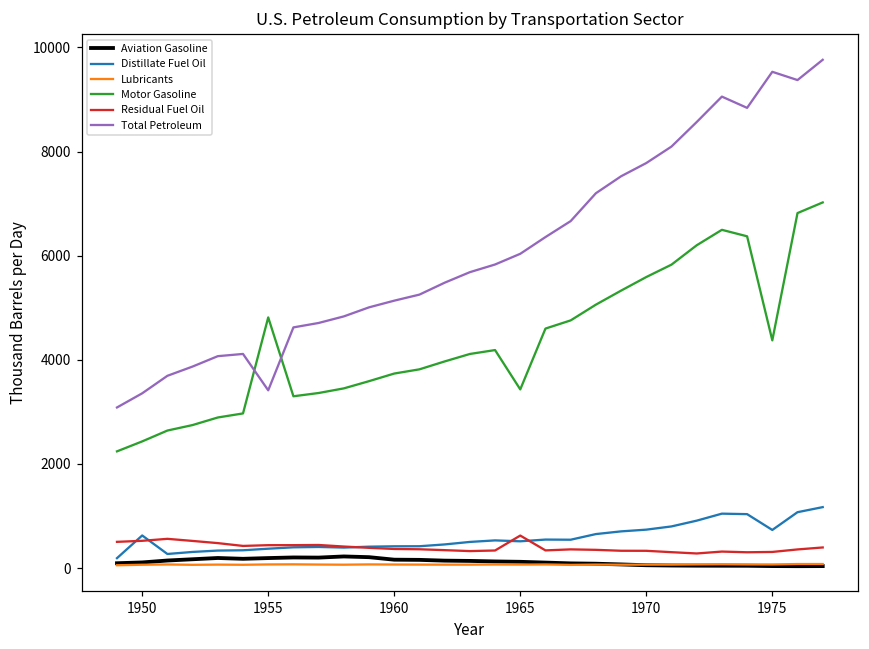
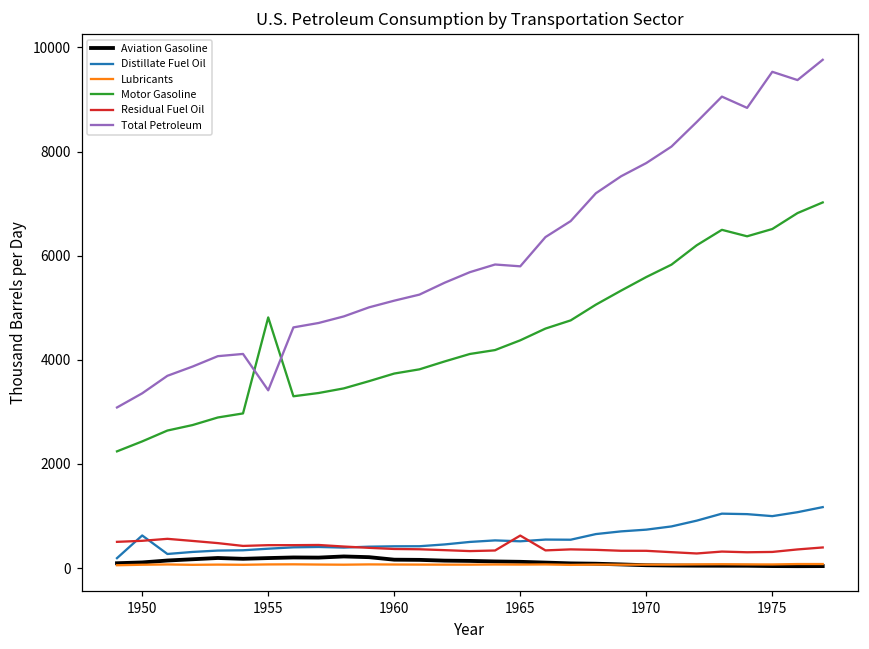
  {
    "Aviation Gasoline": {
      "1955": 200,
      "1960": 200,
      "1965": 100
    },
    "Distillate Fuel Oil": {
      "1950": 600,
      "1955": 400,
      "1965": 500,
      "1970": 700,
-     "1975": 700
+     "1975": 1000
    },
    "Lubricants": {
      "1955": 100,
      "1960": 100,
      "1965": 100
    },
    "Motor Gasoline": {
      "1950": 2400,
      "1955": 4800,
      "1960": 3700,
-     "1965": 3400,
+     "1965": 4400,
      "1970": 5600,
-     "1975": 4400
+     "1975": 6500
    },
    "Residual Fuel Oil": {
      "1950": 500,
      "1955": 400,
      "1965": 600,
      "1970": 300,
      "1975": 300
    },
    "Total Petroleum": {
      "1950": 3400,
      "1955": 3400,
      "1960": 5100,
-     "1965": 6000,
+     "1965": 5800,
      "1970": 7800,
      "1975": 9500
    }
  }
